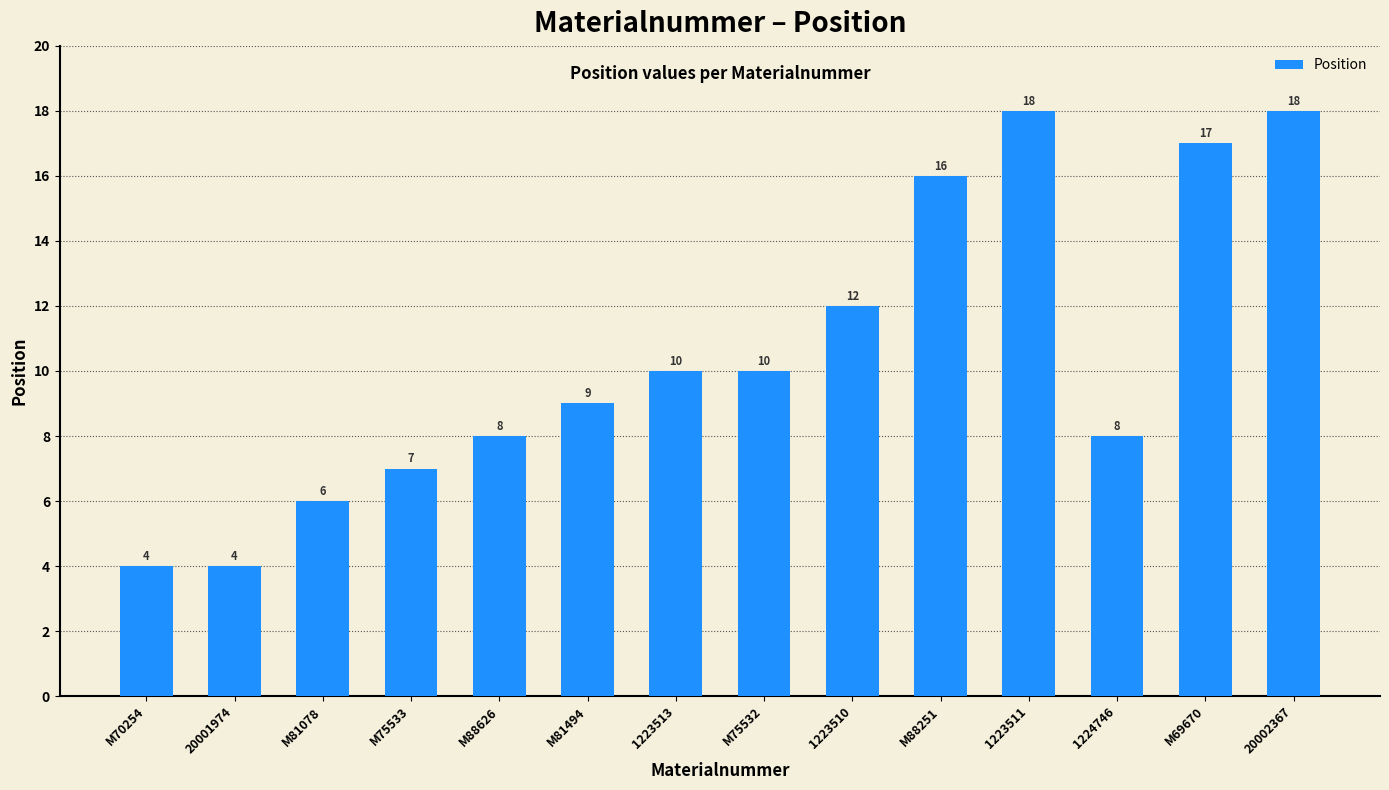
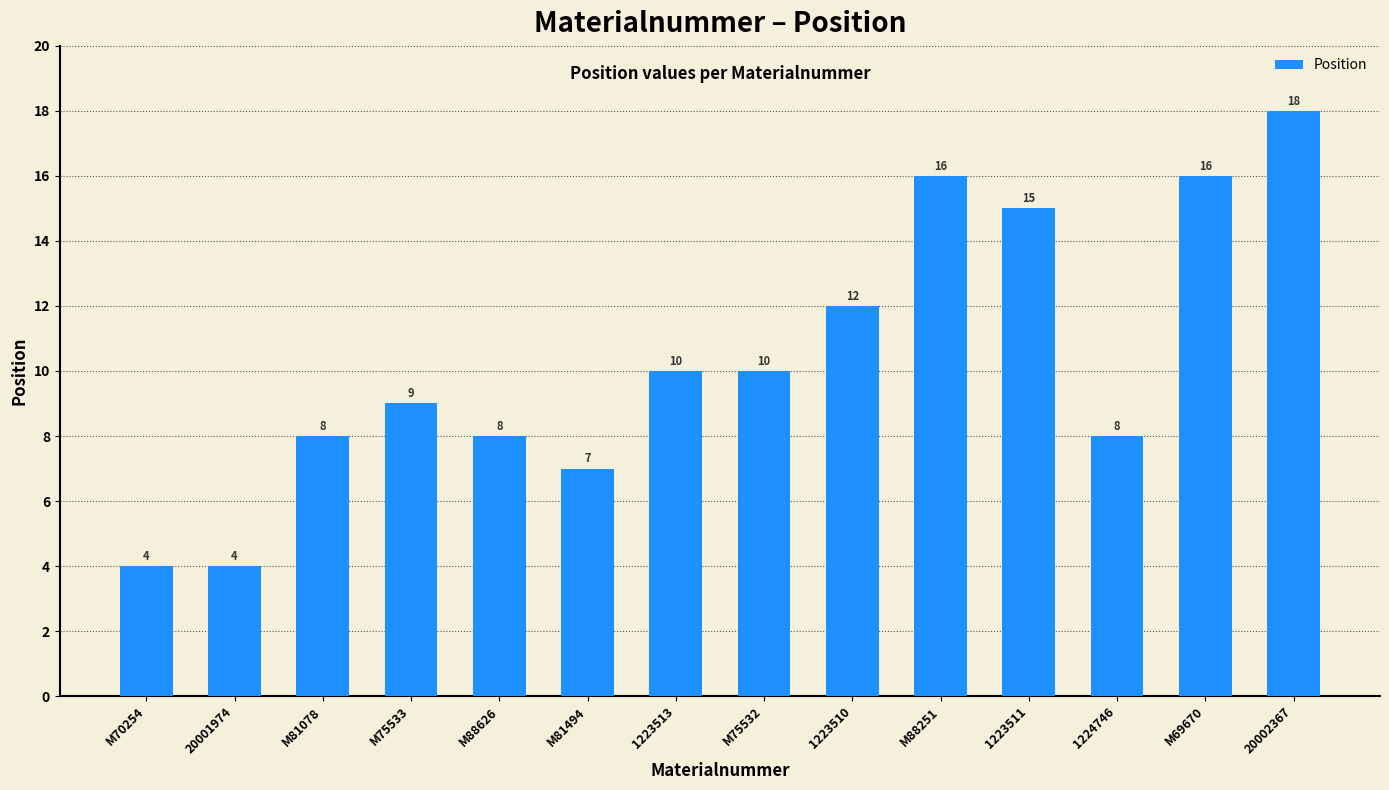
  {
    "M70254": 4,
    "20001974": 4,
-   "M81078": 6,
-   "M75533": 7,
+   "M81078": 8,
+   "M75533": 9,
    "M88626": 8,
-   "M81494": 9,
+   "M81494": 7,
    "1223513": 10,
    "M75532": 10,
    "1223510": 12,
    "M88251": 16,
-   "1223511": 18,
+   "1223511": 15,
    "1224746": 8,
-   "M69670": 17,
+   "M69670": 16,
    "20002367": 18
  }
